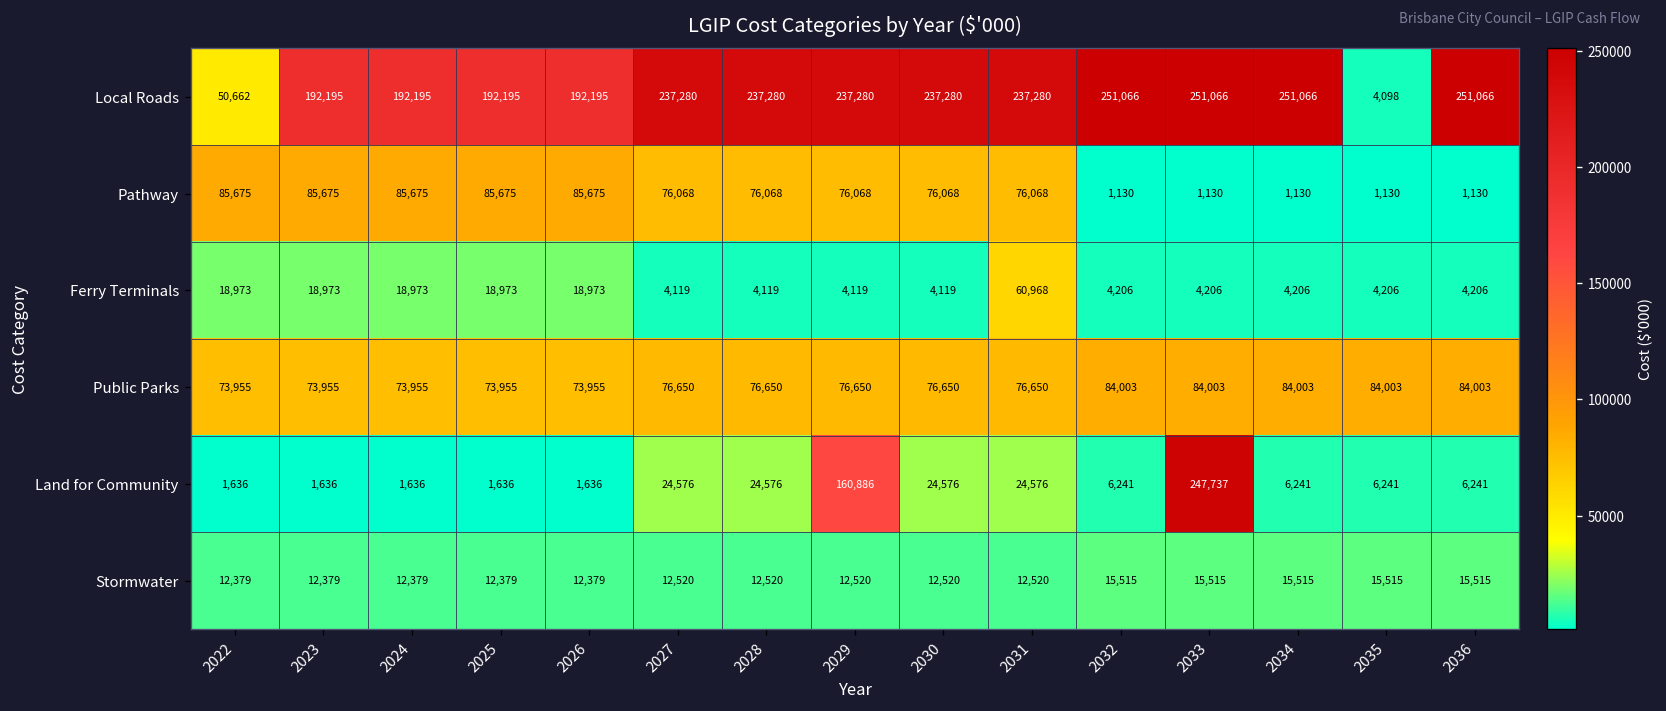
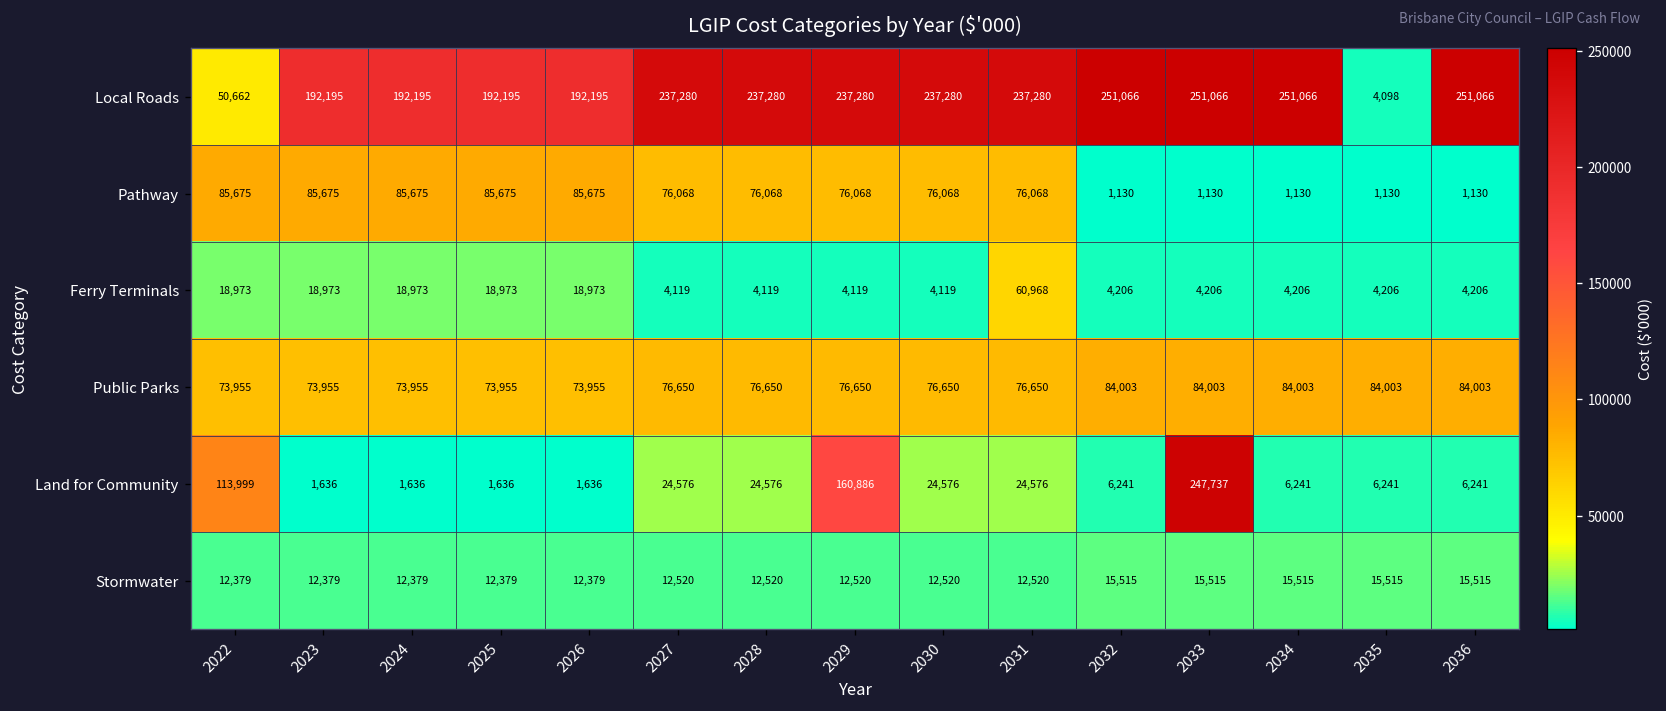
  {
    "Local Roads": {
      "2022": "50,662",
      "2023": "192,195",
      "2024": "192,195",
      "2025": "192,195",
      "2026": "192,195",
      "2027": "237,280",
      "2028": "237,280",
      "2029": "237,280",
      "2030": "237,280",
      "2031": "237,280",
      "2032": "251,066",
      "2033": "251,066",
      "2034": "251,066",
      "2035": "4,098",
      "2036": "251,066"
    },
    "Pathway": {
      "2022": "85,675",
      "2023": "85,675",
      "2024": "85,675",
      "2025": "85,675",
      "2026": "85,675",
      "2027": "76,068",
      "2028": "76,068",
      "2029": "76,068",
      "2030": "76,068",
      "2031": "76,068",
      "2032": "1,130",
      "2033": "1,130",
      "2034": "1,130",
      "2035": "1,130",
      "2036": "1,130"
    },
    "Ferry Terminals": {
      "2022": "18,973",
      "2023": "18,973",
      "2024": "18,973",
      "2025": "18,973",
      "2026": "18,973",
      "2027": "4,119",
      "2028": "4,119",
      "2029": "4,119",
      "2030": "4,119",
      "2031": "60,968",
      "2032": "4,206",
      "2033": "4,206",
      "2034": "4,206",
      "2035": "4,206",
      "2036": "4,206"
    },
    "Public Parks": {
      "2022": "73,955",
      "2023": "73,955",
      "2024": "73,955",
      "2025": "73,955",
      "2026": "73,955",
      "2027": "76,650",
      "2028": "76,650",
      "2029": "76,650",
      "2030": "76,650",
      "2031": "76,650",
      "2032": "84,003",
      "2033": "84,003",
      "2034": "84,003",
      "2035": "84,003",
      "2036": "84,003"
    },
    "Land for Community": {
-     "2022": "1,636",
+     "2022": "113,999",
      "2023": "1,636",
      "2024": "1,636",
      "2025": "1,636",
      "2026": "1,636",
      "2027": "24,576",
      "2028": "24,576",
      "2029": "160,886",
      "2030": "24,576",
      "2031": "24,576",
      "2032": "6,241",
      "2033": "247,737",
      "2034": "6,241",
      "2035": "6,241",
      "2036": "6,241"
    },
    "Stormwater": {
      "2022": "12,379",
      "2023": "12,379",
      "2024": "12,379",
      "2025": "12,379",
      "2026": "12,379",
      "2027": "12,520",
      "2028": "12,520",
      "2029": "12,520",
      "2030": "12,520",
      "2031": "12,520",
      "2032": "15,515",
      "2033": "15,515",
      "2034": "15,515",
      "2035": "15,515",
      "2036": "15,515"
    }
  }
